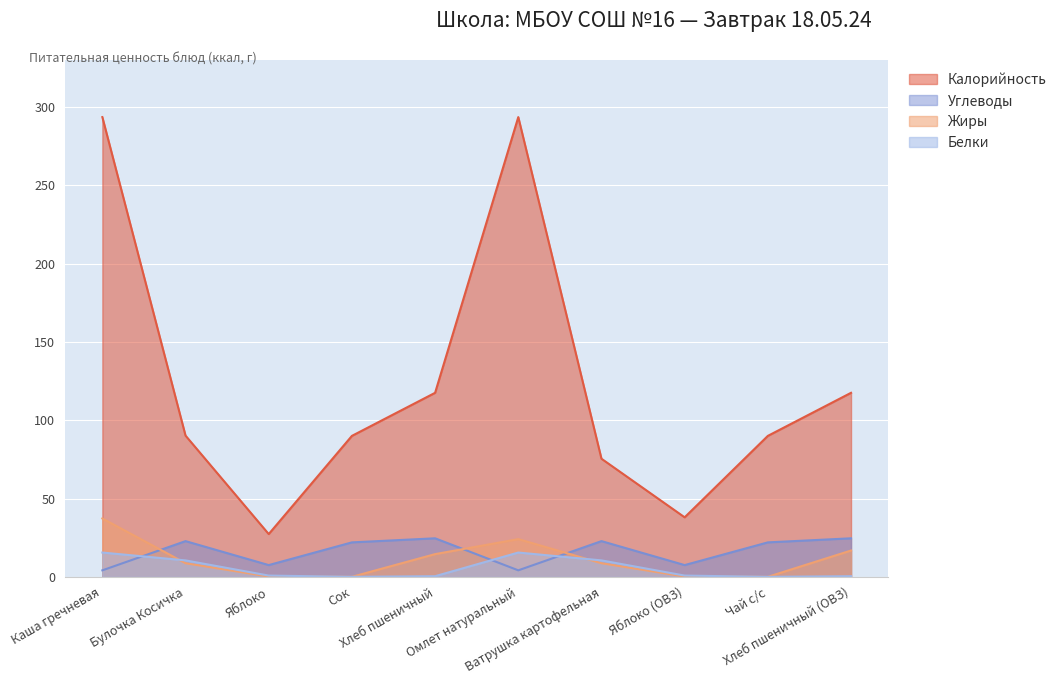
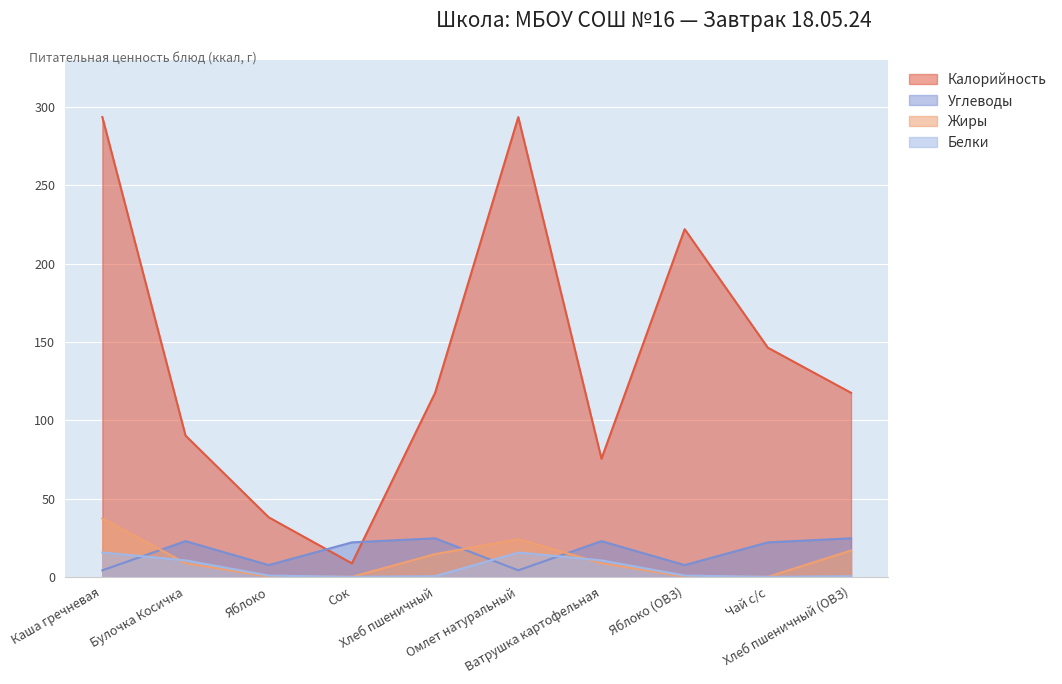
  {
    "Калорийность": {
      "Каша гречневая": 294,
      "Булочка Косичка": 90,
-     "Яблоко": 27,
-     "Сок": 90,
+     "Яблоко": 38,
+     "Сок": 9,
      "Хлеб пшеничный": 118,
      "Омлет натуральный": 294,
      "Ватрушка картофельная": 75,
-     "Яблоко (ОВЗ)": 38,
-     "Чай с/с": 90,
+     "Яблоко (ОВЗ)": 222,
+     "Чай с/с": 146,
      "Хлеб пшеничный (ОВЗ)": 118
    },
    "Жиры": {
      "Каша гречневая": 37,
      "Булочка Косичка": 9,
      "Хлеб пшеничный": 15,
      "Омлет натуральный": 24,
      "Ватрушка картофельная": 9,
      "Хлеб пшеничный (ОВЗ)": 17
    }
  }
